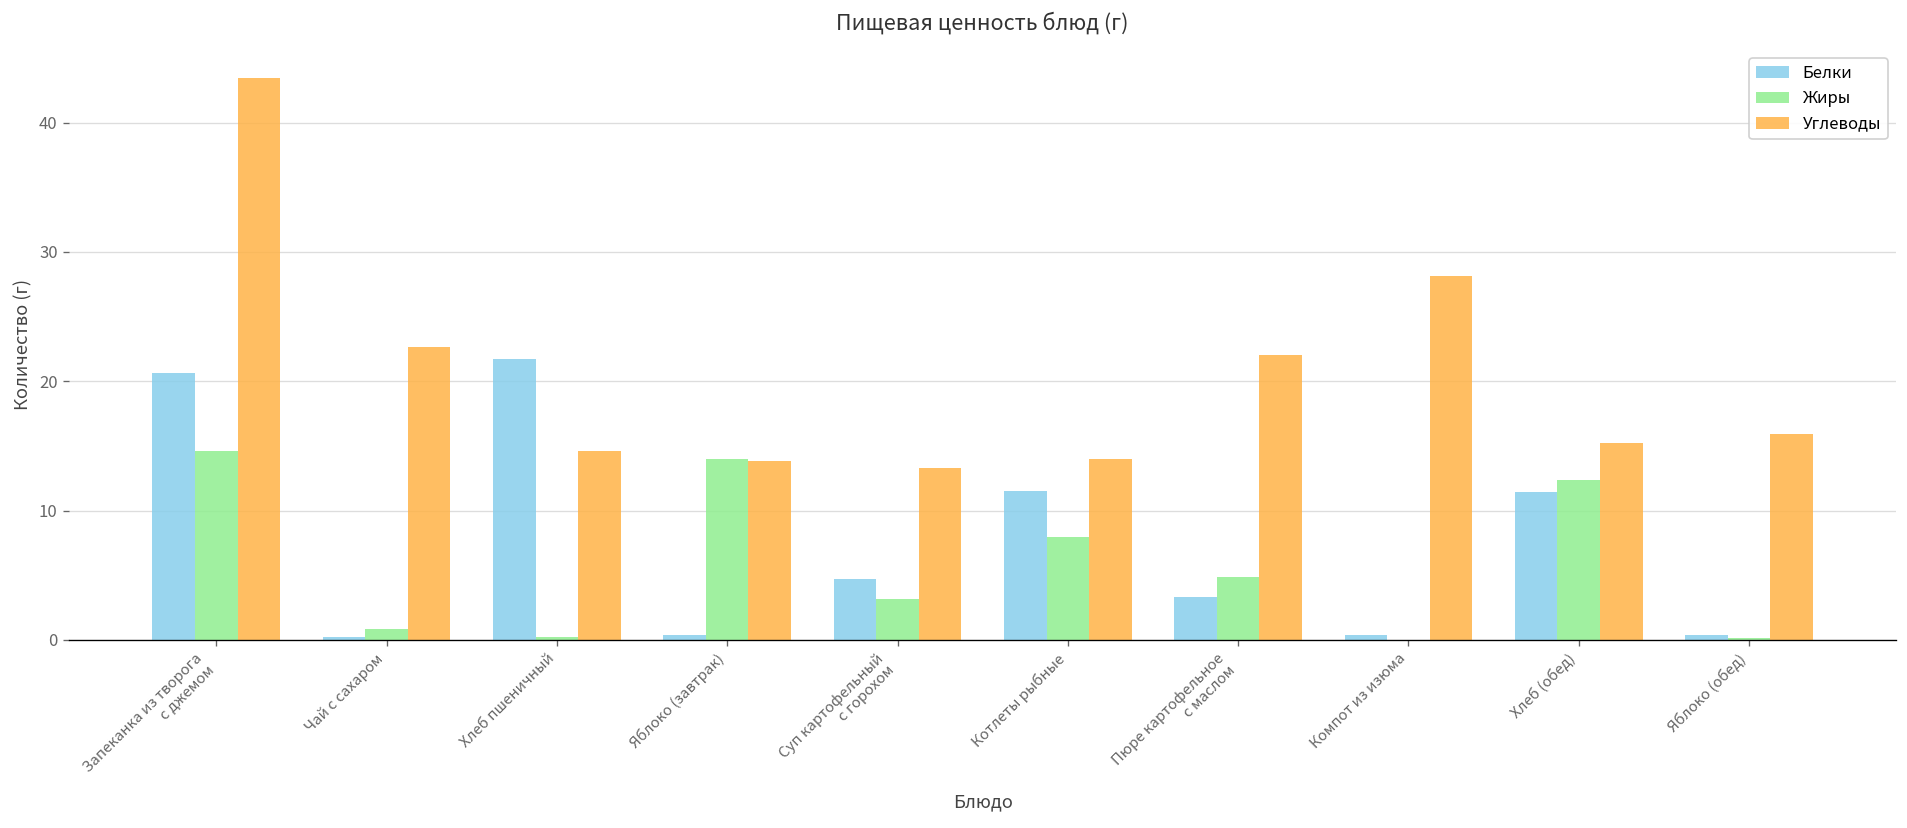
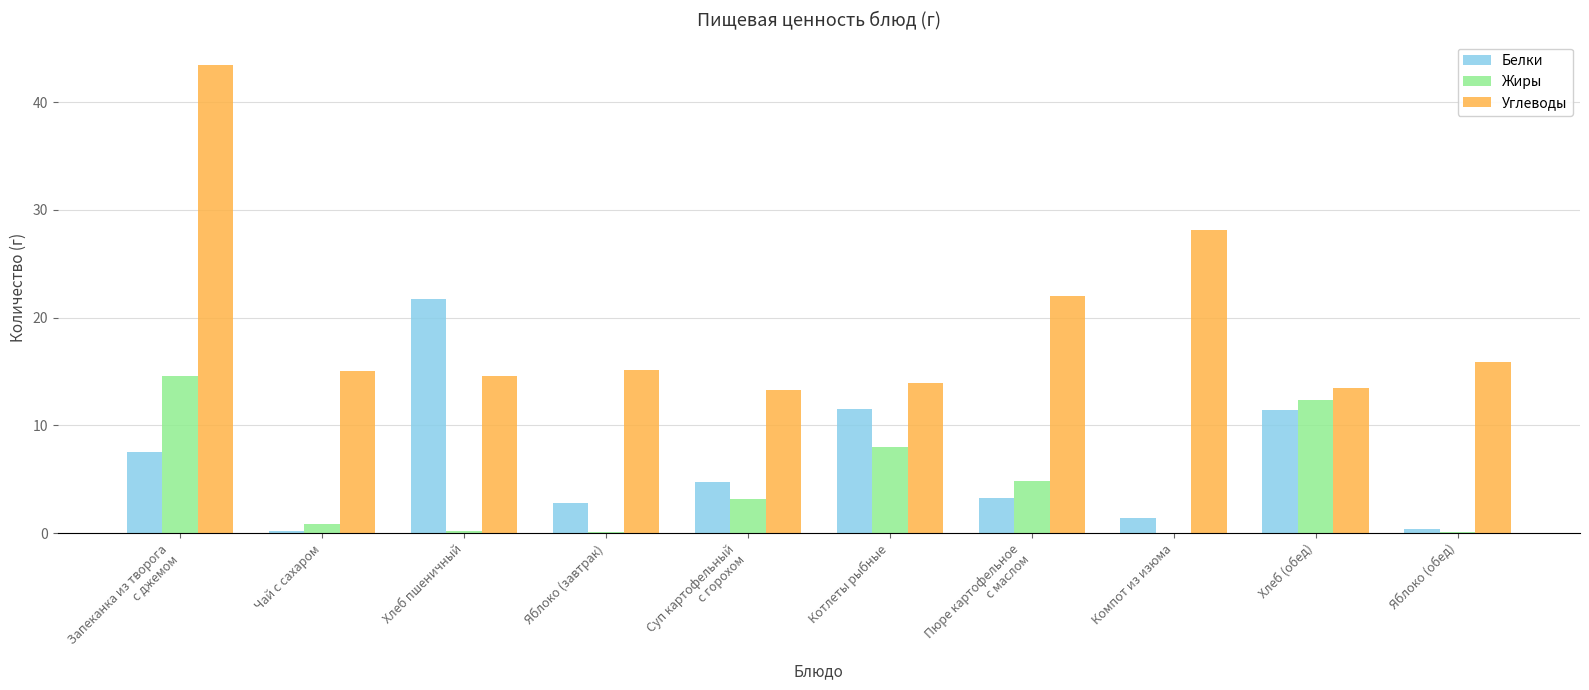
  {
    "Белки": {
-     "Запеканка из творога с джемом": 20.6,
+     "Запеканка из творога с джемом": 7.5,
      "Хлеб пшеничный": 21.7,
-     "Яблоко (завтрак)": 0.4,
+     "Яблоко (завтрак)": 2.8,
      "Суп картофельный с горохом": 4.7,
      "Котлеты рыбные": 11.5,
      "Пюре картофельное с маслом": 3.3,
-     "Компот из изюма": 0.4,
+     "Компот из изюма": 1.4,
      "Хлеб (обед)": 11.5,
      "Яблоко (обед)": 0.4
    },
    "Жиры": {
      "Запеканка из творога с джемом": 14.6,
      "Чай с сахаром": 0.9,
      "Хлеб пшеничный": 0.2,
-     "Яблоко (завтрак)": 14.0,
+     "Яблоко (завтрак)": 0.1,
      "Суп картофельный с горохом": 3.2,
      "Котлеты рыбные": 8.0,
      "Пюре картофельное с маслом": 4.9,
      "Компот из изюма": 0.0,
      "Хлеб (обед)": 12.3
    },
    "Углеводы": {
      "Запеканка из творога с джемом": 43.5,
-     "Чай с сахаром": 22.7,
+     "Чай с сахаром": 15.0,
      "Хлеб пшеничный": 14.6,
-     "Яблоко (завтрак)": 13.8,
+     "Яблоко (завтрак)": 15.2,
      "Суп картофельный с горохом": 13.3,
      "Котлеты рыбные": 14.0,
      "Пюре картофельное с маслом": 22.0,
      "Компот из изюма": 28.2,
-     "Хлеб (обед)": 15.2,
+     "Хлеб (обед)": 13.5,
      "Яблоко (обед)": 15.9
    }
  }
